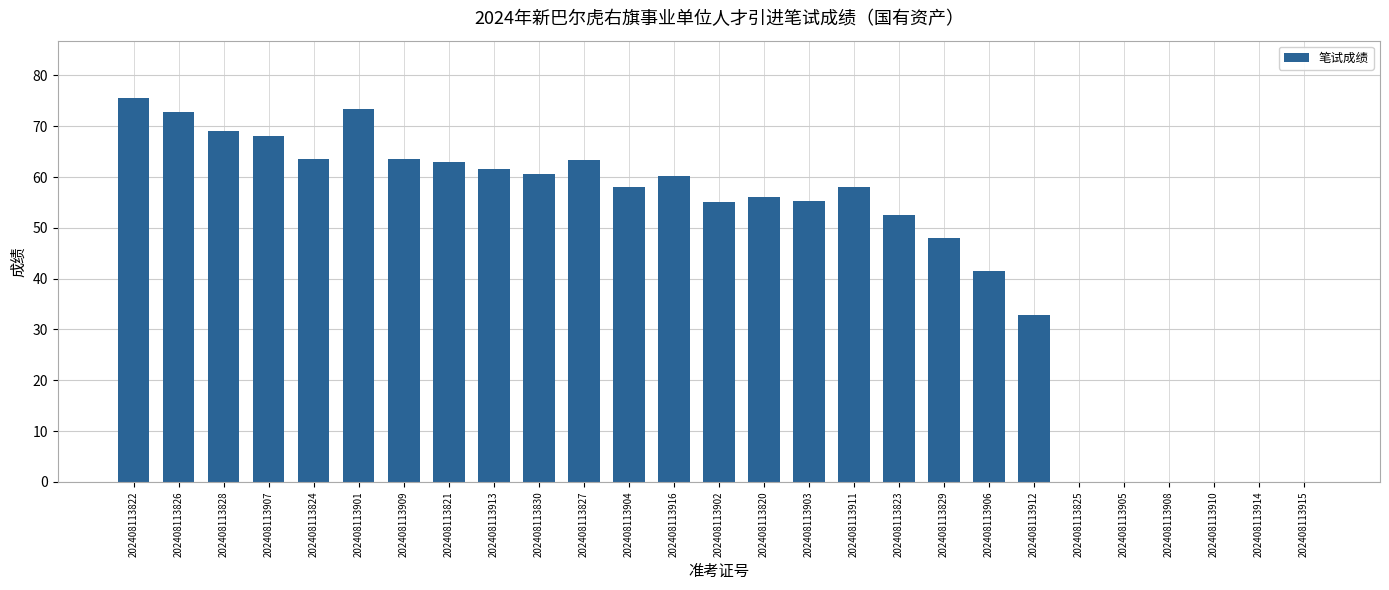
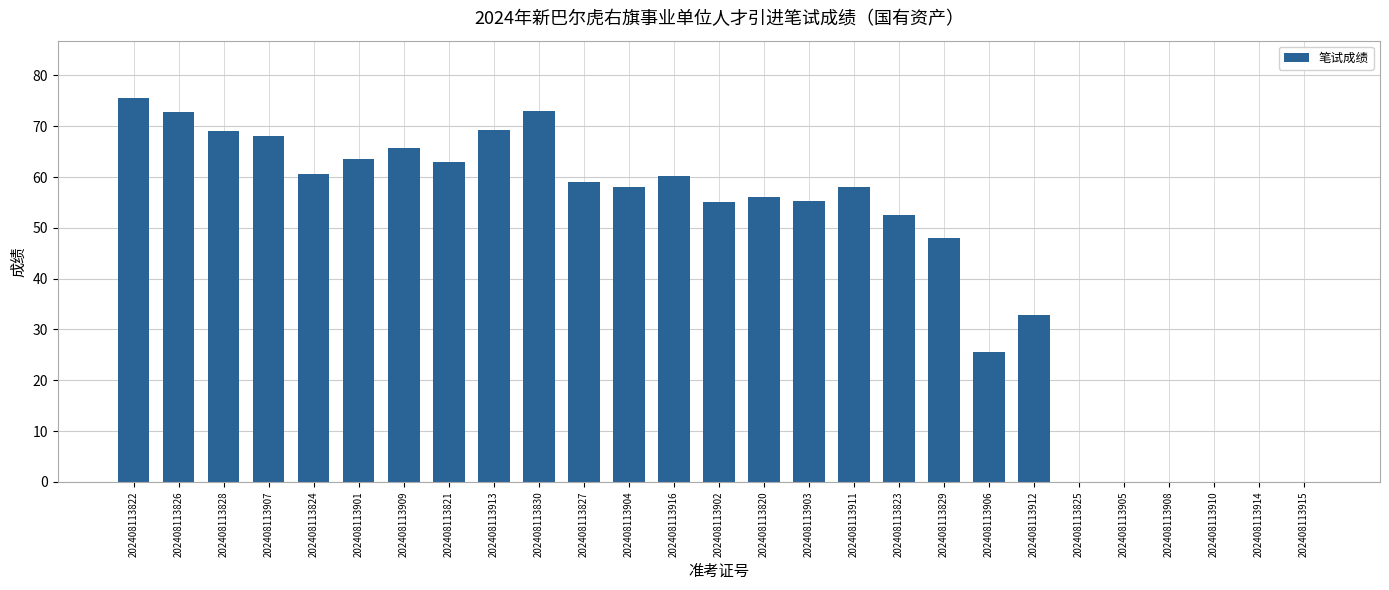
  {
    "202408113822": 76,
    "202408113826": 73,
    "202408113828": 69,
    "202408113907": 68,
-   "202408113824": 64,
-   "202408113901": 73,
-   "202408113909": 64,
+   "202408113824": 61,
+   "202408113901": 64,
+   "202408113909": 66,
    "202408113821": 63,
-   "202408113913": 62,
-   "202408113830": 61,
-   "202408113827": 63,
+   "202408113913": 69,
+   "202408113830": 73,
+   "202408113827": 59,
    "202408113904": 58,
    "202408113916": 60,
    "202408113902": 55,
    "202408113820": 56,
    "202408113903": 55,
    "202408113911": 58,
    "202408113823": 53,
    "202408113829": 48,
-   "202408113906": 42,
+   "202408113906": 26,
    "202408113912": 33,
    "202408113825": 0,
    "202408113905": 0,
    "202408113908": 0,
    "202408113910": 0,
    "202408113914": 0,
    "202408113915": 0
  }
